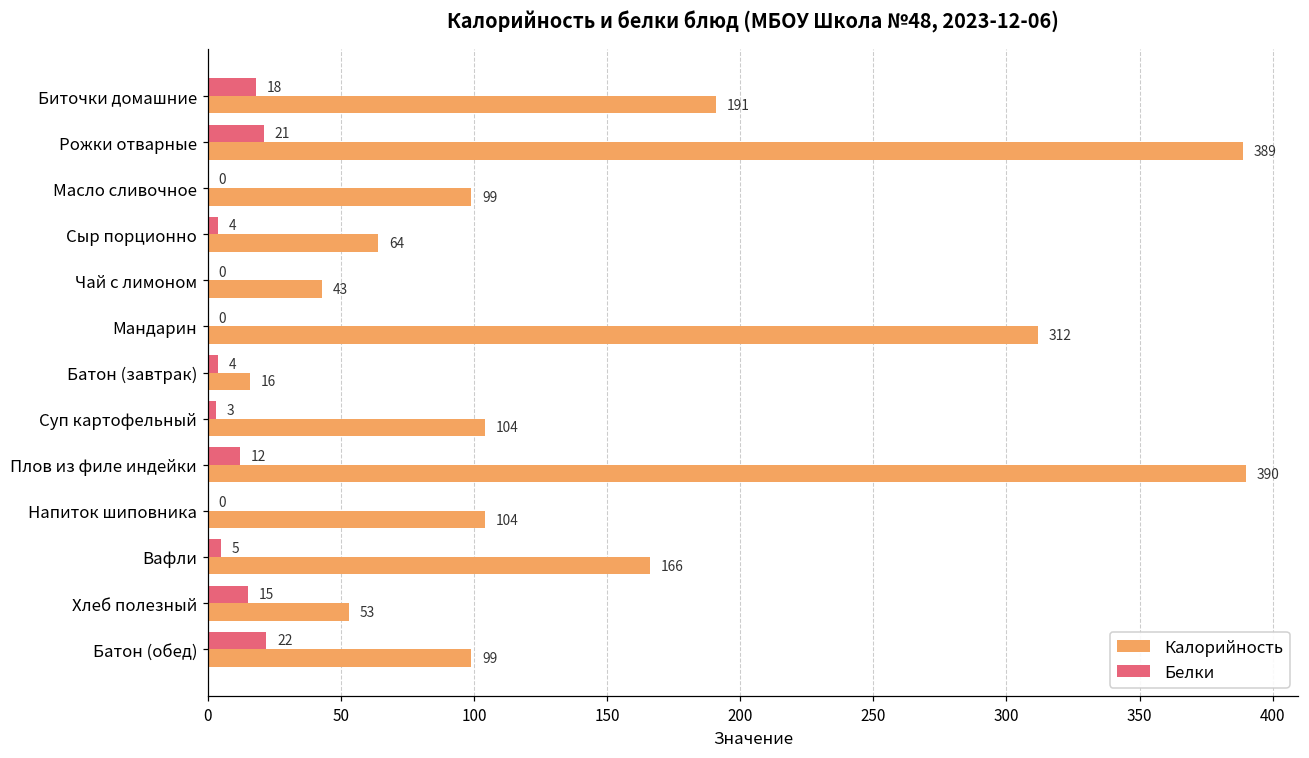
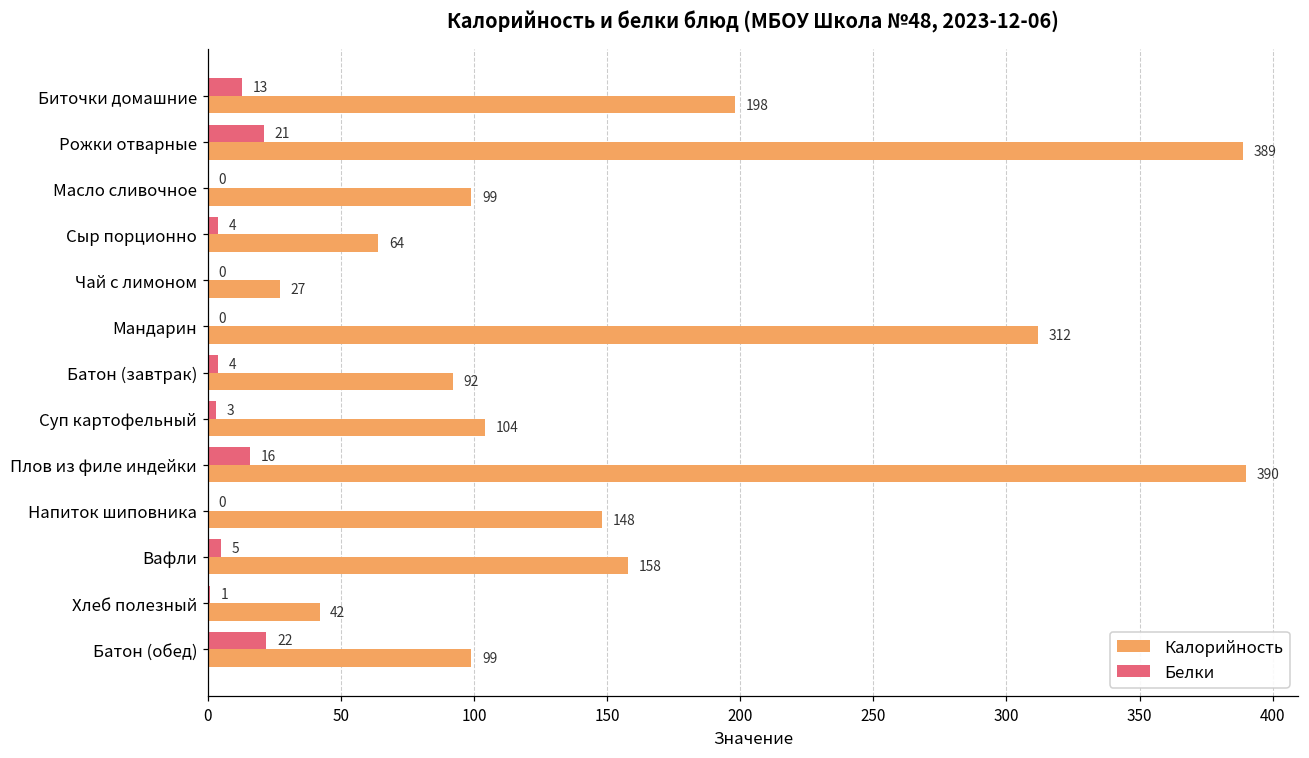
  {
    "Калорийность": {
-     "Биточки домашние": 191,
+     "Биточки домашние": 198,
      "Рожки отварные": 389,
      "Масло сливочное": 99,
      "Сыр порционно": 64,
-     "Чай с лимоном": 43,
+     "Чай с лимоном": 27,
      "Мандарин": 312,
-     "Батон (завтрак)": 16,
+     "Батон (завтрак)": 92,
      "Суп картофельный": 104,
      "Плов из филе индейки": 390,
-     "Напиток шиповника": 104,
-     "Вафли": 166,
-     "Хлеб полезный": 53,
+     "Напиток шиповника": 148,
+     "Вафли": 158,
+     "Хлеб полезный": 42,
      "Батон (обед)": 99
    },
    "Белки": {
-     "Биточки домашние": 18,
+     "Биточки домашние": 13,
      "Рожки отварные": 21,
      "Масло сливочное": 0,
      "Сыр порционно": 4,
      "Чай с лимоном": 0,
      "Мандарин": 0,
      "Батон (завтрак)": 4,
      "Суп картофельный": 3,
-     "Плов из филе индейки": 12,
+     "Плов из филе индейки": 16,
      "Напиток шиповника": 0,
      "Вафли": 5,
-     "Хлеб полезный": 15,
+     "Хлеб полезный": 1,
      "Батон (обед)": 22
    }
  }
